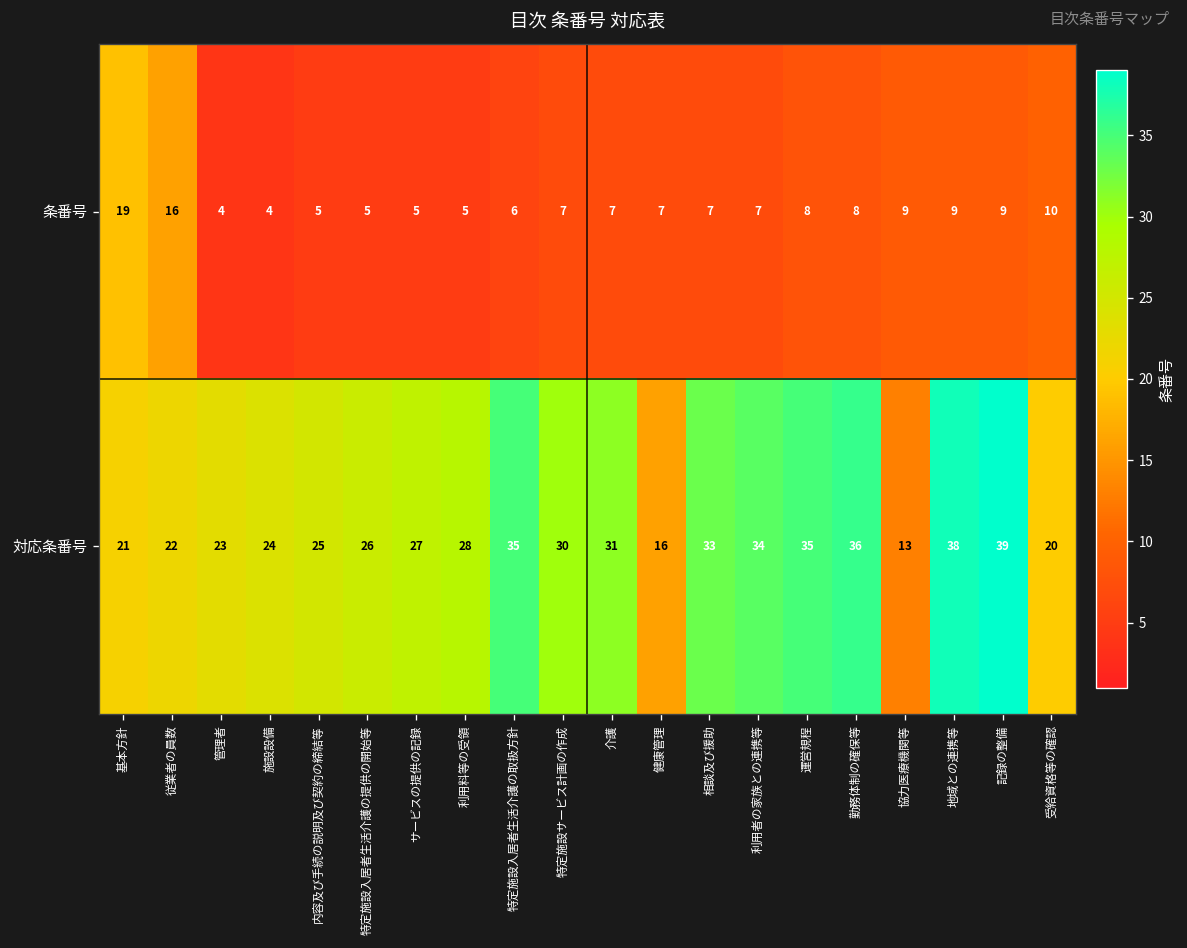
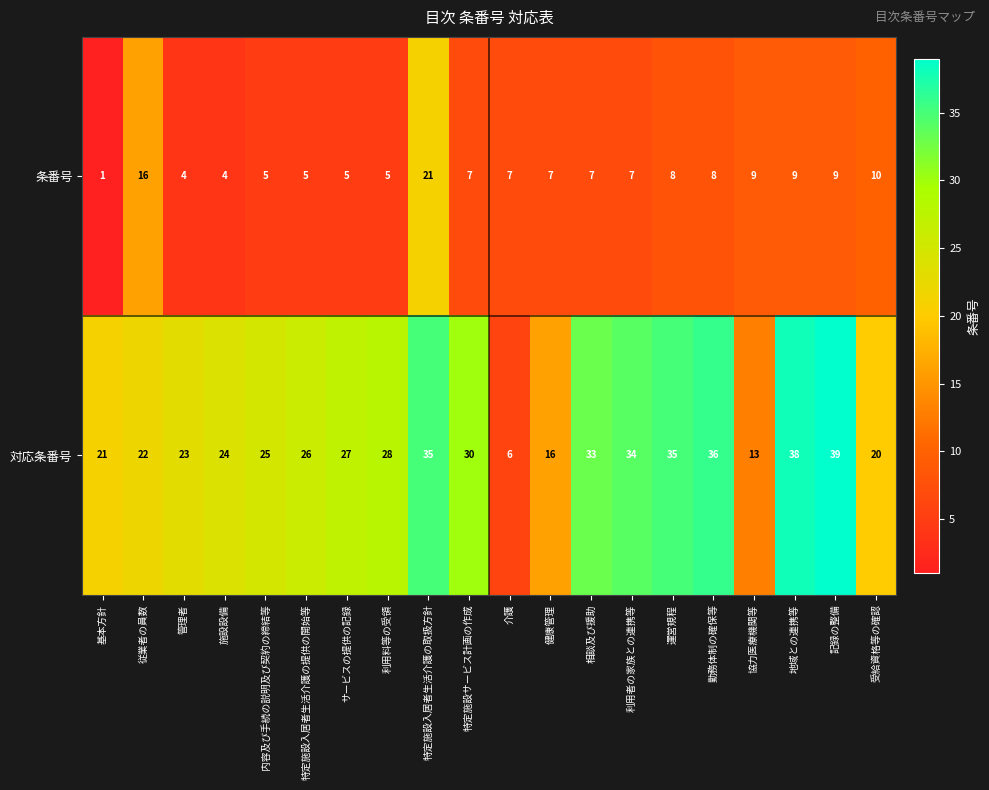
  {
    "条番号": {
-     "基本方針": 19,
+     "基本方針": 1,
      "従業者の員数": 16,
      "管理者": 4,
      "施設設備": 4,
      "内容及び手続の説明及び契約の締結等": 5,
      "特定施設入居者生活介護の提供の開始等": 5,
      "サービスの提供の記録": 5,
      "利用料等の受領": 5,
-     "特定施設入居者生活介護の取扱方針": 6,
+     "特定施設入居者生活介護の取扱方針": 21,
      "特定施設サービス計画の作成": 7,
      "介護": 7,
      "健康管理": 7,
      "相談及び援助": 7,
      "利用者の家族との連携等": 7,
      "運営規程": 8,
      "勤務体制の確保等": 8,
      "協力医療機関等": 9,
      "地域との連携等": 9,
      "記録の整備": 9,
      "受給資格等の確認": 10
    },
    "対応条番号": {
      "基本方針": 21,
      "従業者の員数": 22,
      "管理者": 23,
      "施設設備": 24,
      "内容及び手続の説明及び契約の締結等": 25,
      "特定施設入居者生活介護の提供の開始等": 26,
      "サービスの提供の記録": 27,
      "利用料等の受領": 28,
      "特定施設入居者生活介護の取扱方針": 35,
      "特定施設サービス計画の作成": 30,
-     "介護": 31,
+     "介護": 6,
      "健康管理": 16,
      "相談及び援助": 33,
      "利用者の家族との連携等": 34,
      "運営規程": 35,
      "勤務体制の確保等": 36,
      "協力医療機関等": 13,
      "地域との連携等": 38,
      "記録の整備": 39,
      "受給資格等の確認": 20
    }
  }
